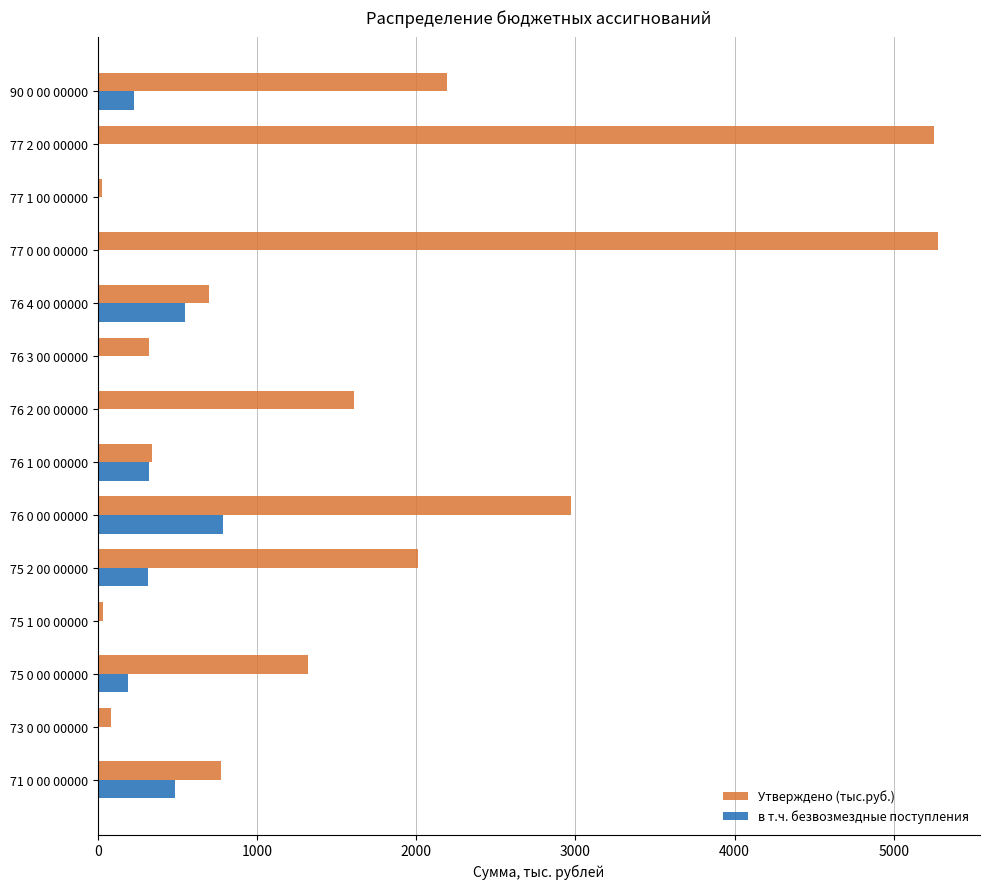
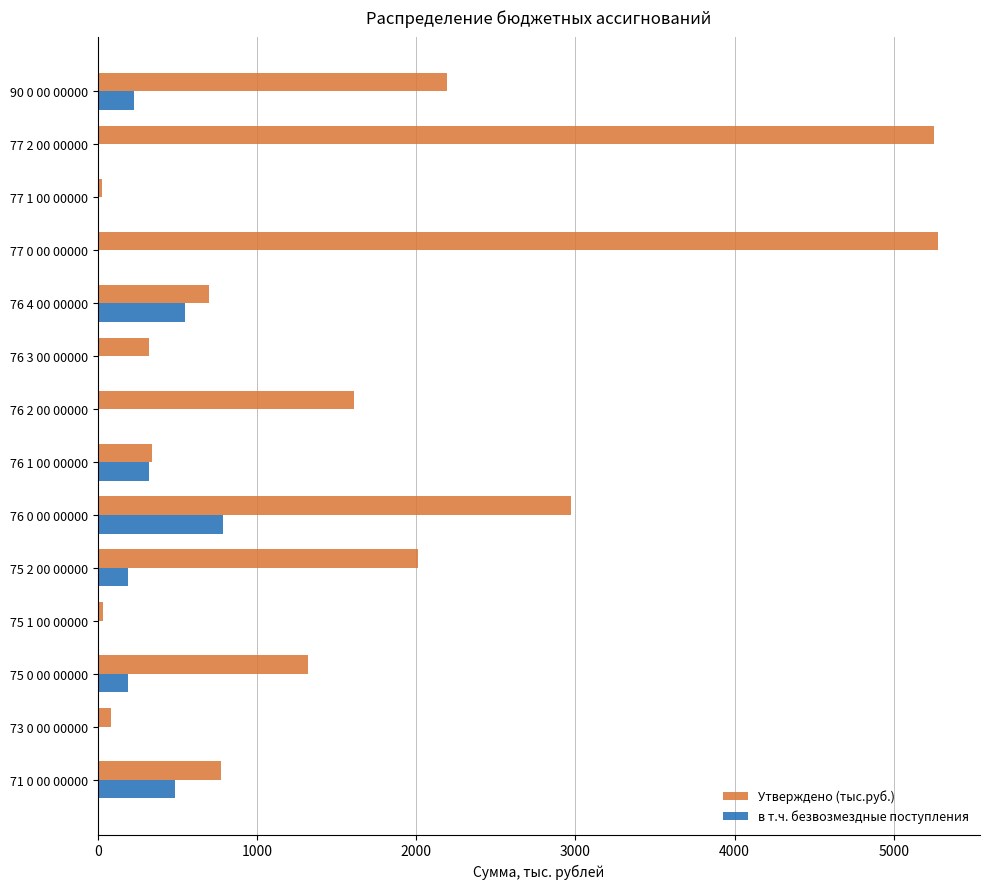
  {
    "Утверждено (тыс.руб.)": {
      "90 0 00 00000": 2190,
      "77 2 00 00000": 5250,
      "77 1 00 00000": 30,
      "77 0 00 00000": 5280,
      "76 4 00 00000": 700,
      "76 3 00 00000": 320,
      "76 2 00 00000": 1610,
      "76 1 00 00000": 340,
      "76 0 00 00000": 2970,
      "75 2 00 00000": 2010,
      "75 1 00 00000": 40,
      "75 0 00 00000": 1320,
      "73 0 00 00000": 80,
      "71 0 00 00000": 770
    },
    "в т.ч. безвозмездные поступления": {
      "90 0 00 00000": 220,
      "77 2 00 00000": 0,
      "77 1 00 00000": 0,
      "77 0 00 00000": 0,
      "76 4 00 00000": 550,
      "76 3 00 00000": 0,
      "76 2 00 00000": 0,
      "76 1 00 00000": 320,
      "76 0 00 00000": 790,
-     "75 2 00 00000": 320,
+     "75 2 00 00000": 190,
      "75 1 00 00000": 0,
      "75 0 00 00000": 190,
      "73 0 00 00000": 0,
      "71 0 00 00000": 480
    }
  }
